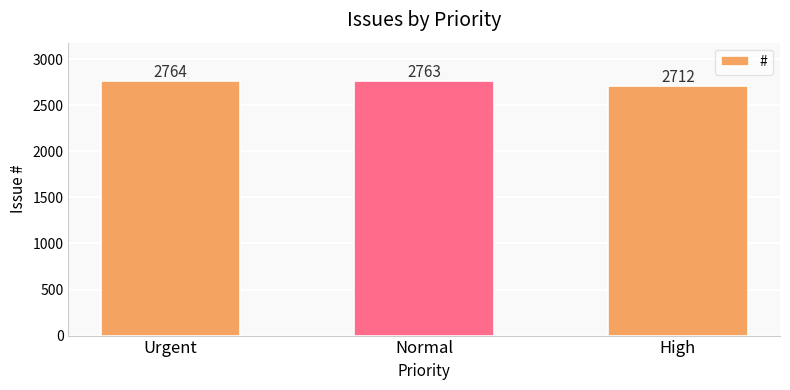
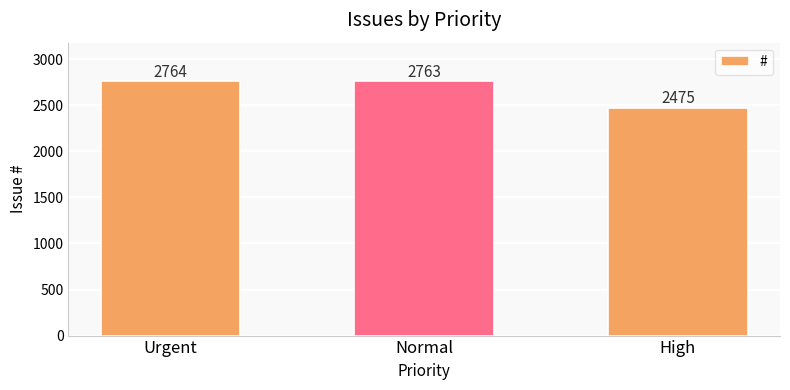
  {
    "Urgent": 2764,
    "Normal": 2763,
-   "High": 2712
+   "High": 2475
  }
